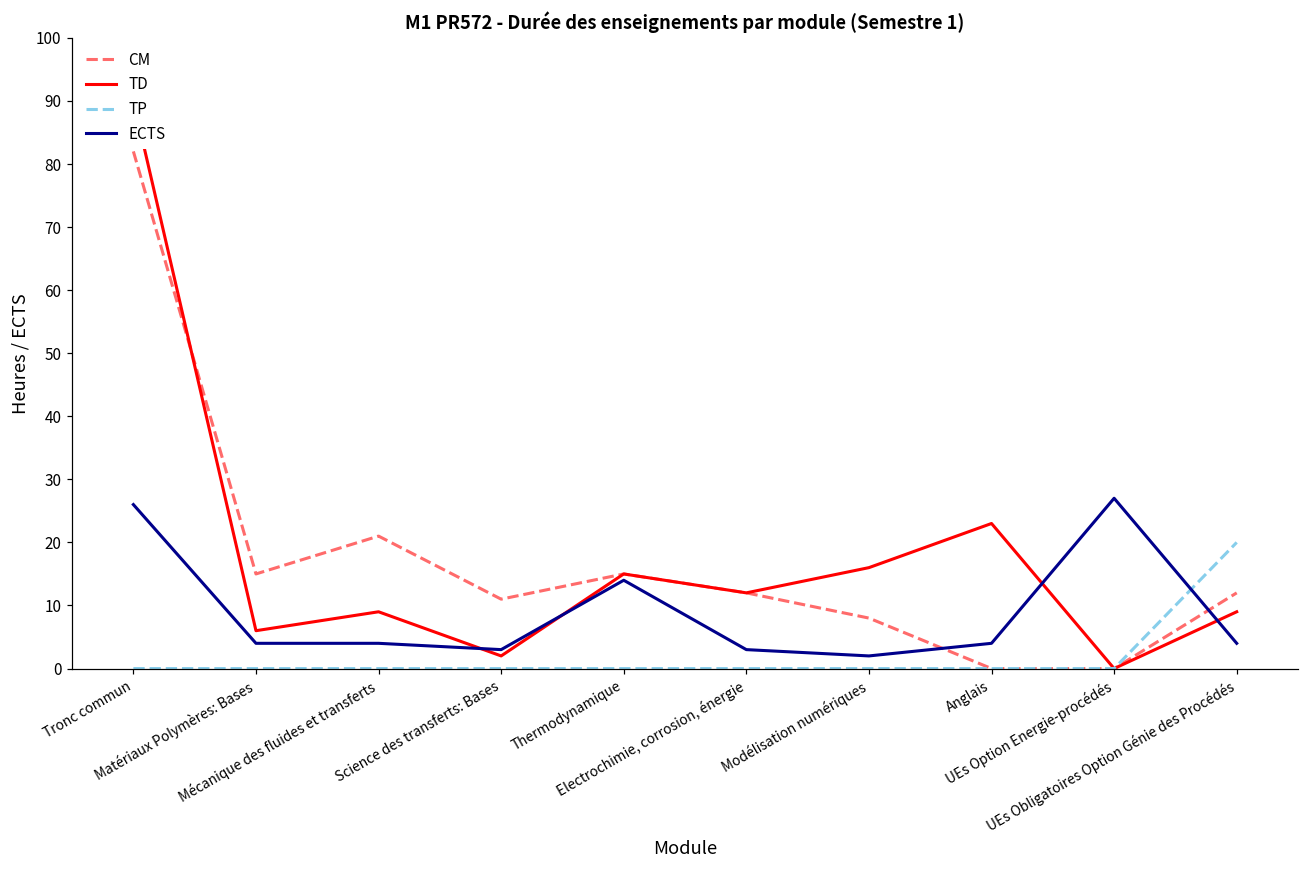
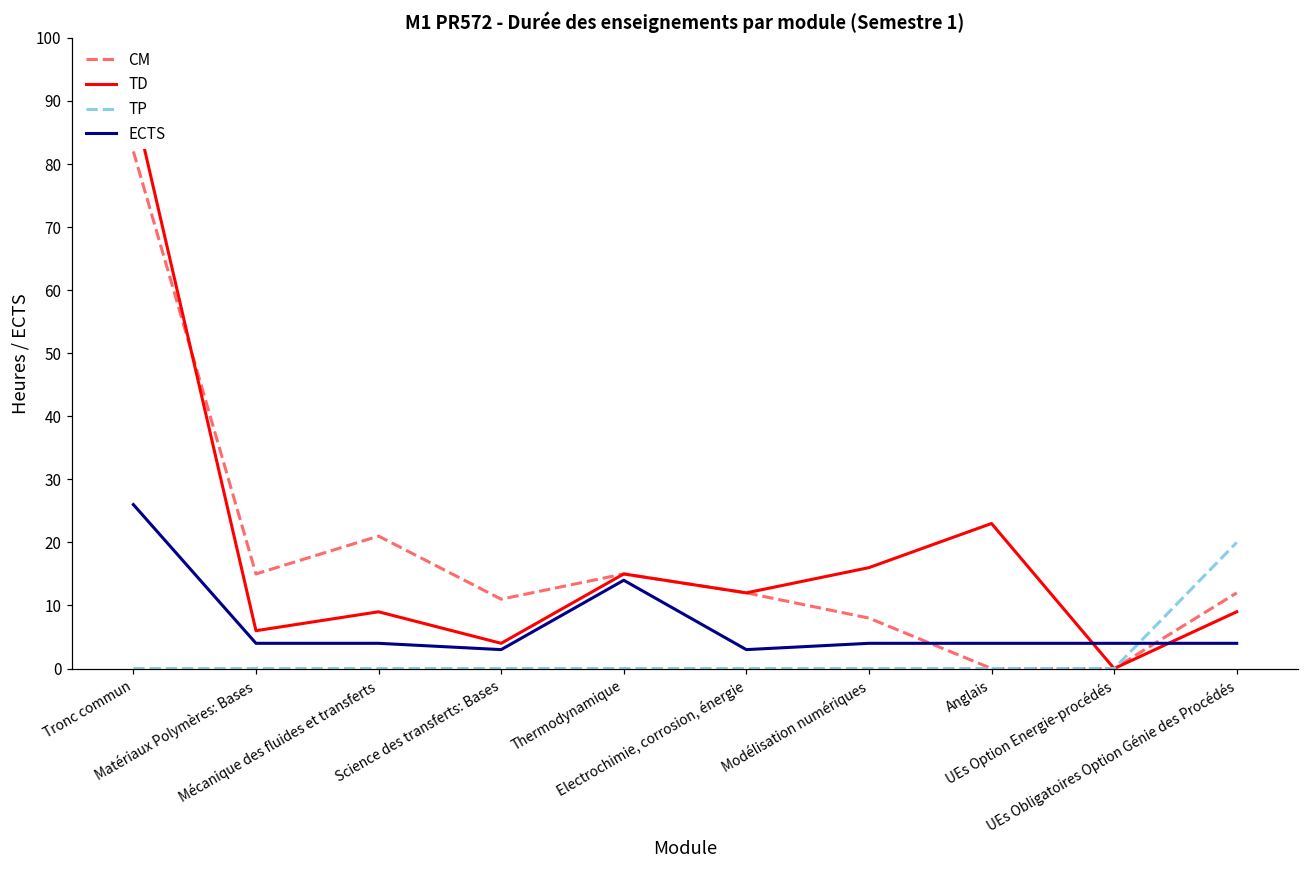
  {
    "CM": {
      "Tronc commun": 82,
      "Matériaux Polymères: Bases": 15,
      "Mécanique des fluides et transferts": 21,
      "Science des transferts: Bases": 11,
      "Modélisation numériques": 8,
      "UEs Obligatoires Option Génie des Procédés": 12
    },
    "TD": {
      "Matériaux Polymères: Bases": 6,
      "Mécanique des fluides et transferts": 9,
-     "Science des transferts: Bases": 2,
+     "Science des transferts: Bases": 4,
      "Modélisation numériques": 16,
      "Anglais": 23,
      "UEs Obligatoires Option Génie des Procédés": 9
    },
    "TP": {
      "Tronc commun": 0,
      "Matériaux Polymères: Bases": 0,
      "Mécanique des fluides et transferts": 0,
      "Science des transferts: Bases": 0,
      "Thermodynamique": 0,
      "Electrochimie, corrosion, énergie": 0,
      "Modélisation numériques": 0,
      "UEs Obligatoires Option Génie des Procédés": 20
    },
    "ECTS": {
      "Tronc commun": 26,
      "Matériaux Polymères: Bases": 4,
      "Mécanique des fluides et transferts": 4,
      "Science des transferts: Bases": 3,
      "Thermodynamique": 14,
      "Electrochimie, corrosion, énergie": 3,
-     "Modélisation numériques": 2,
+     "Modélisation numériques": 4,
      "Anglais": 4,
-     "UEs Option Energie-procédés": 27,
+     "UEs Option Energie-procédés": 4,
      "UEs Obligatoires Option Génie des Procédés": 4
    }
  }
